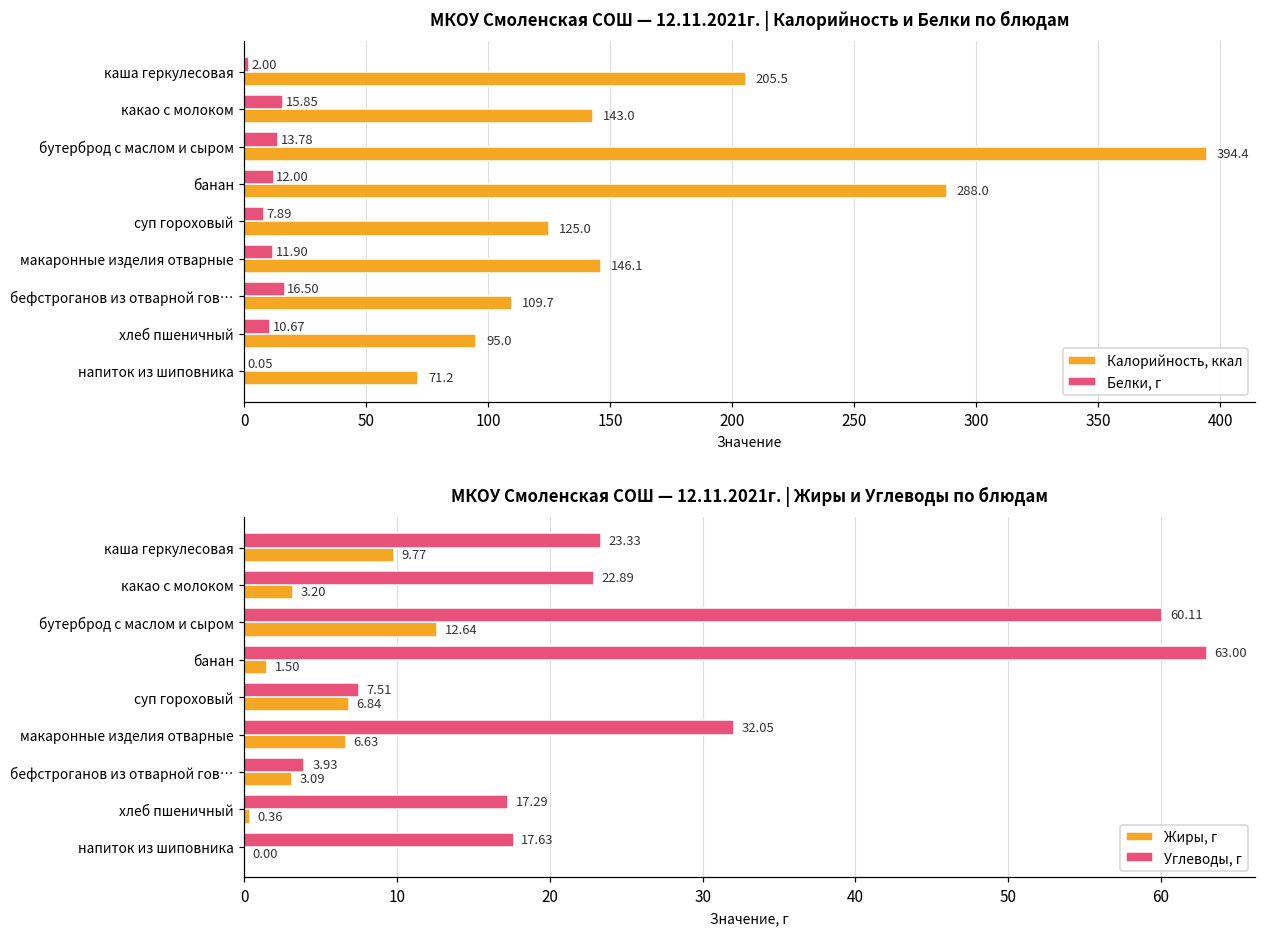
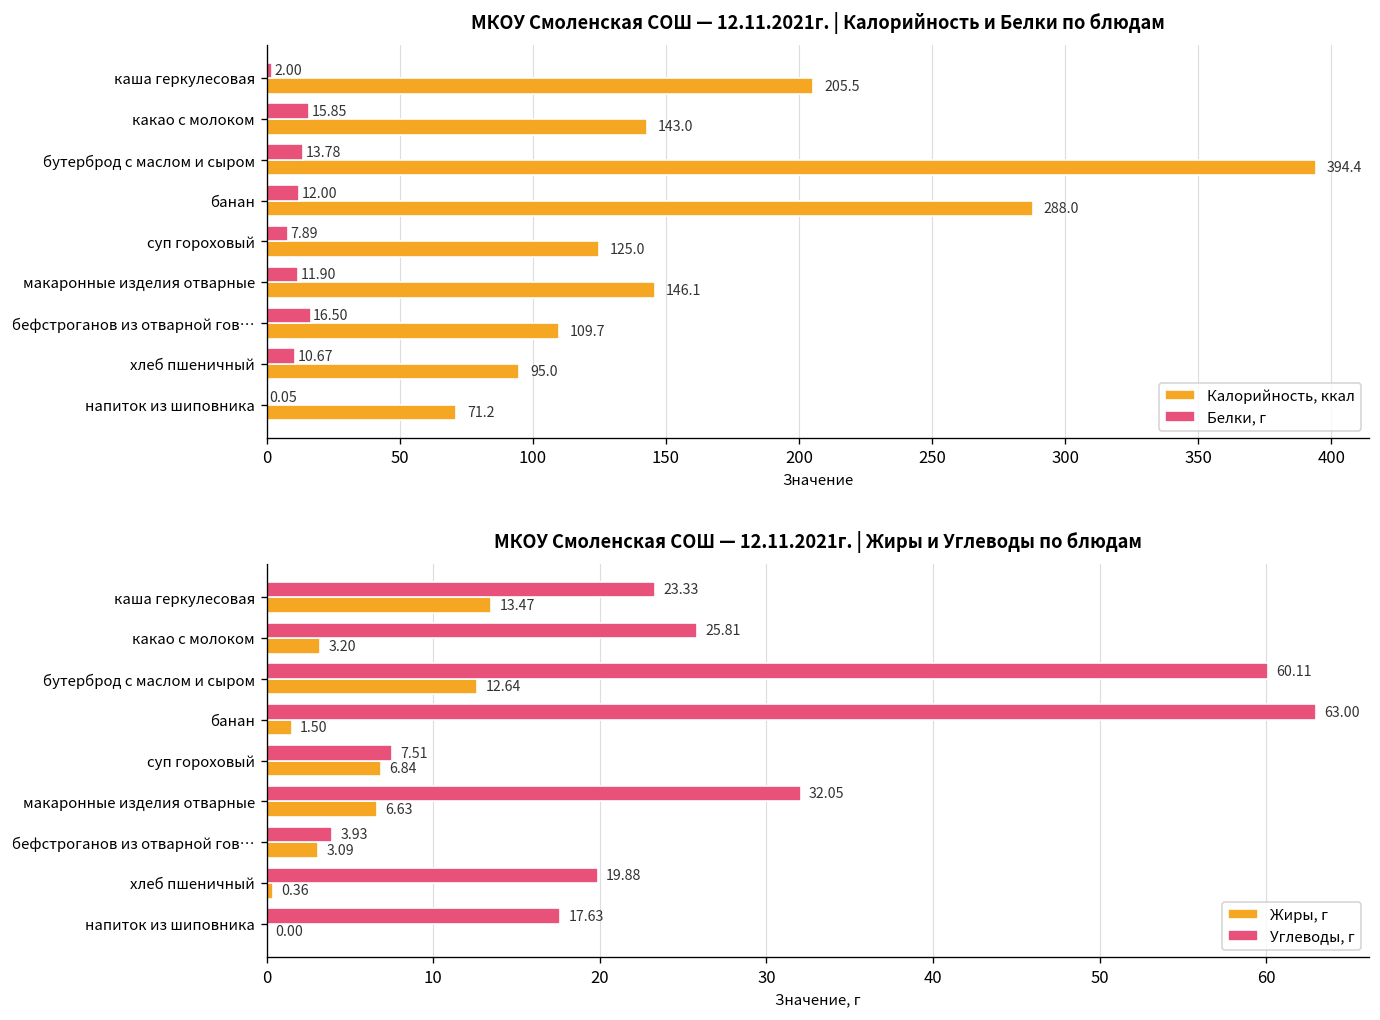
  {
    "МКОУ Смоленская СОШ — 12.11.2021г. | Калорийность и Белки по блюдам": {
      "Калорийность, ккал": {
        "каша геркулесовая": 205.5,
        "какао с молоком": 143.0,
        "бутерброд с маслом и сыром": 394.4,
        "банан": 288.0,
        "суп гороховый": 125.0,
        "макаронные изделия отварные": 146.1,
        "бефстроганов из отварной гов…": 109.7,
        "хлеб пшеничный": 95.0,
        "напиток из шиповника": 71.2
      },
      "Белки, г": {
        "каша геркулесовая": 2.00,
        "какао с молоком": 15.85,
        "бутерброд с маслом и сыром": 13.78,
        "банан": 12.00,
        "суп гороховый": 7.89,
        "макаронные изделия отварные": 11.90,
        "бефстроганов из отварной гов…": 16.50,
        "хлеб пшеничный": 10.67,
        "напиток из шиповника": 0.05
      }
    },
    "МКОУ Смоленская СОШ — 12.11.2021г. | Жиры и Углеводы по блюдам": {
      "Жиры, г": {
-       "каша геркулесовая": 9.77,
+       "каша геркулесовая": 13.47,
        "какао с молоком": 3.20,
        "бутерброд с маслом и сыром": 12.64,
        "банан": 1.50,
        "суп гороховый": 6.84,
        "макаронные изделия отварные": 6.63,
        "бефстроганов из отварной гов…": 3.09,
        "хлеб пшеничный": 0.36,
        "напиток из шиповника": 0.00
      },
      "Углеводы, г": {
        "каша геркулесовая": 23.33,
-       "какао с молоком": 22.89,
+       "какао с молоком": 25.81,
        "бутерброд с маслом и сыром": 60.11,
        "банан": 63.00,
        "суп гороховый": 7.51,
        "макаронные изделия отварные": 32.05,
        "бефстроганов из отварной гов…": 3.93,
-       "хлеб пшеничный": 17.29,
+       "хлеб пшеничный": 19.88,
        "напиток из шиповника": 17.63
      }
    }
  }
